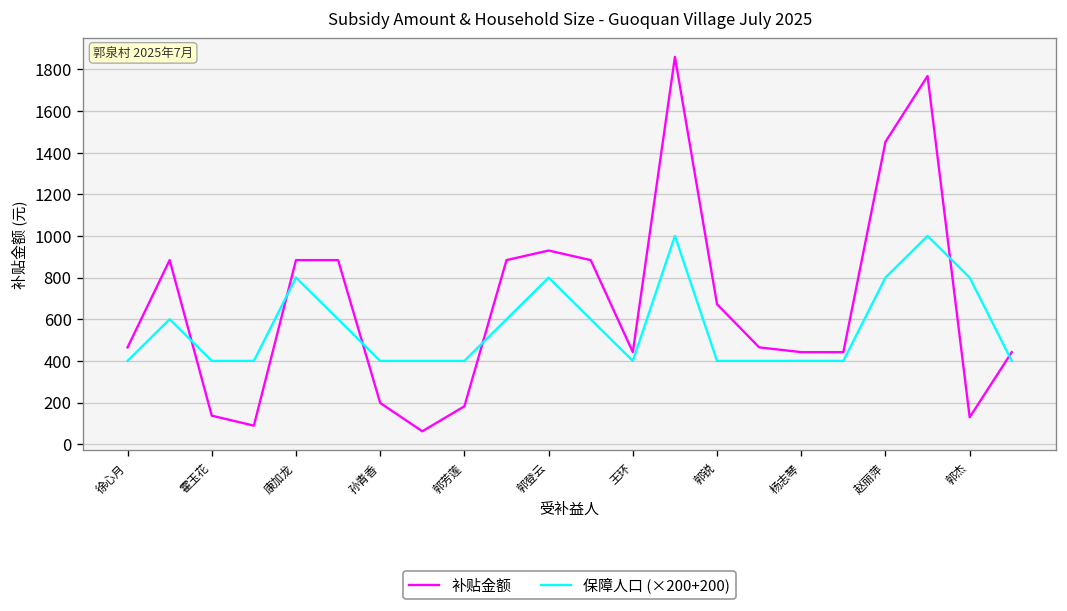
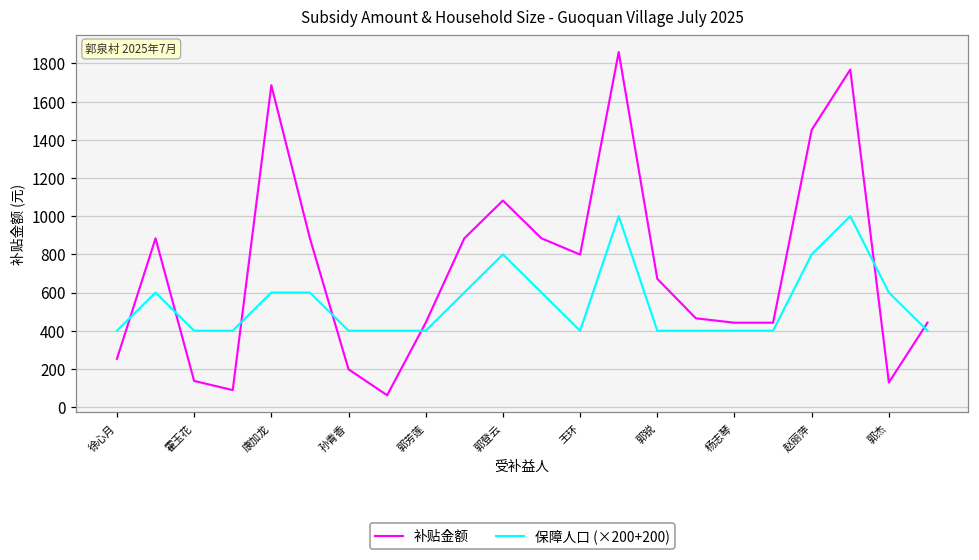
  {
    "补贴金额": {
-     "徐心月": 470,
+     "徐心月": 250,
      "霍玉花": 140,
-     "康加龙": 880,
+     "康加龙": 1690,
      "孙青香": 200,
-     "郭芳莲": 180,
-     "郭登云": 930,
-     "王环": 440,
+     "郭芳莲": 440,
+     "郭登云": 1080,
+     "王环": 800,
      "郭锐": 670,
      "杨志琴": 440,
      "赵丽萍": 1450,
      "郭杰": 130
    },
    "保障人口 (×200+200)": {
      "徐心月": 400,
      "霍玉花": 400,
-     "康加龙": 800,
+     "康加龙": 600,
      "孙青香": 400,
      "郭芳莲": 400,
      "郭登云": 800,
      "王环": 400,
      "郭锐": 400,
      "杨志琴": 400,
      "赵丽萍": 800,
-     "郭杰": 800
+     "郭杰": 600
    }
  }
